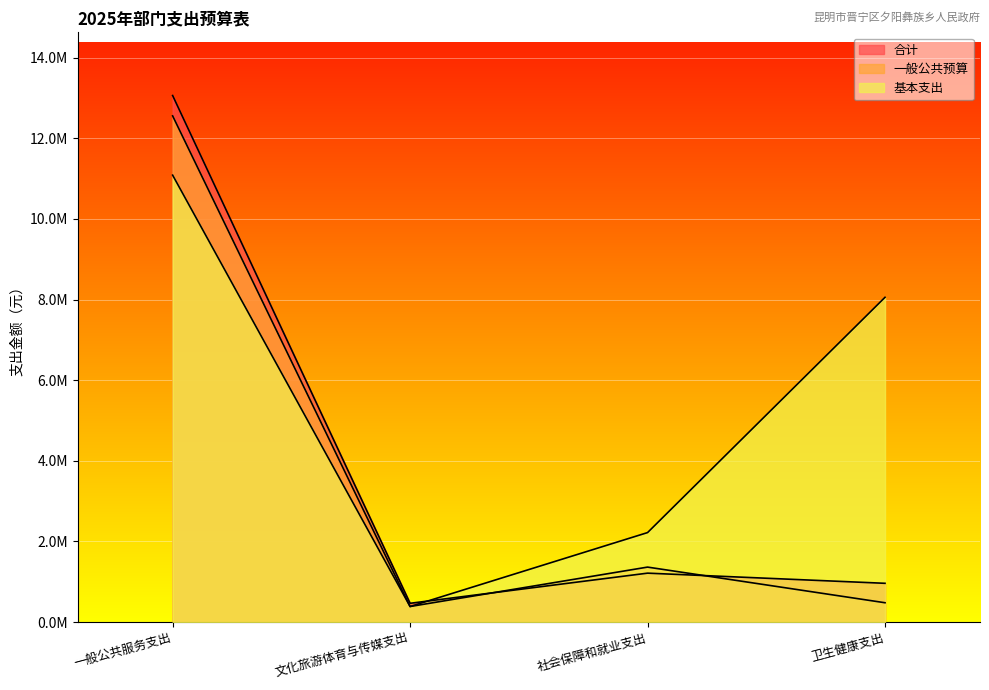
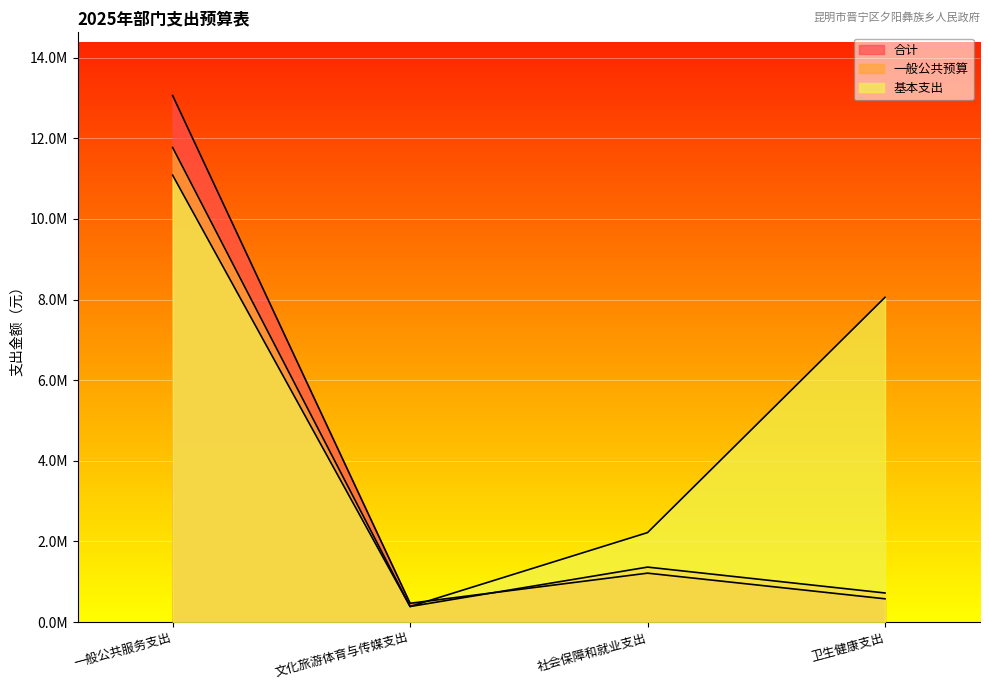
  {
    "合计": {
      "一般公共服务支出": 13100000,
      "文化旅游体育与传媒支出": 500000,
      "社会保障和就业支出": 1200000,
-     "卫生健康支出": 1000000
+     "卫生健康支出": 600000
    },
    "一般公共预算": {
-     "一般公共服务支出": 12600000,
+     "一般公共服务支出": 11800000,
      "社会保障和就业支出": 1400000,
-     "卫生健康支出": 500000
+     "卫生健康支出": 700000
    },
    "基本支出": {
      "一般公共服务支出": 11100000,
      "社会保障和就业支出": 2200000,
      "卫生健康支出": 8100000
    }
  }
